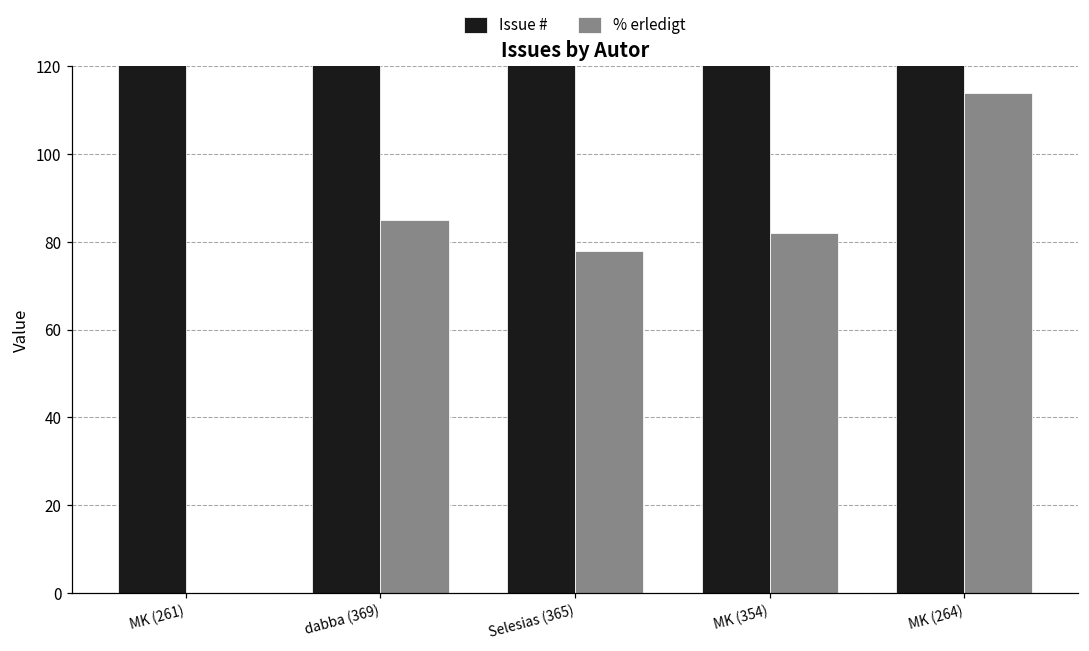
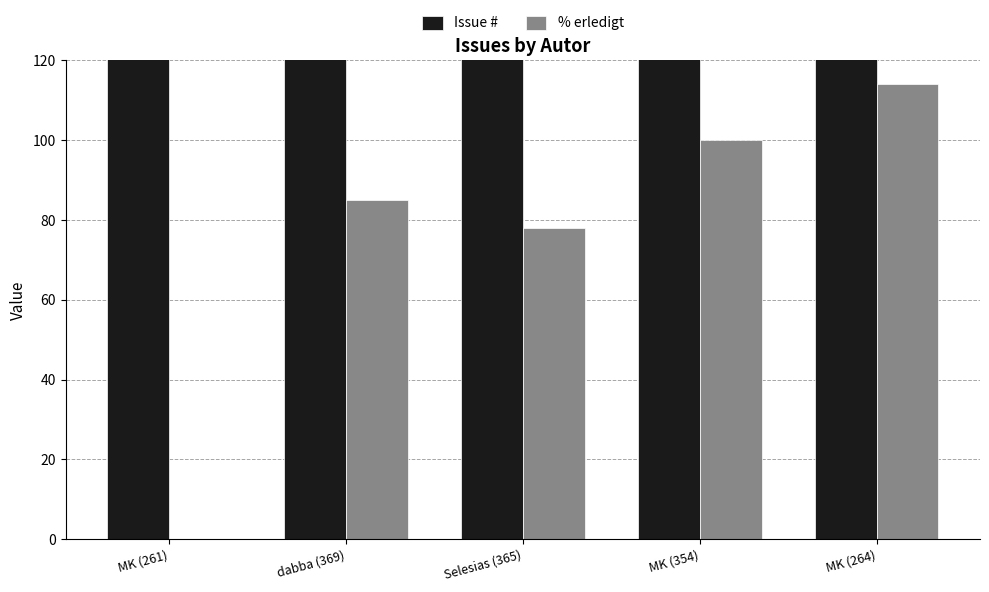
  {
    "% erledigt": {
      "MK (261)": 0,
      "dabba (369)": 85,
      "Selesias (365)": 78,
-     "MK (354)": 82,
+     "MK (354)": 100,
      "MK (264)": 114
    }
  }
